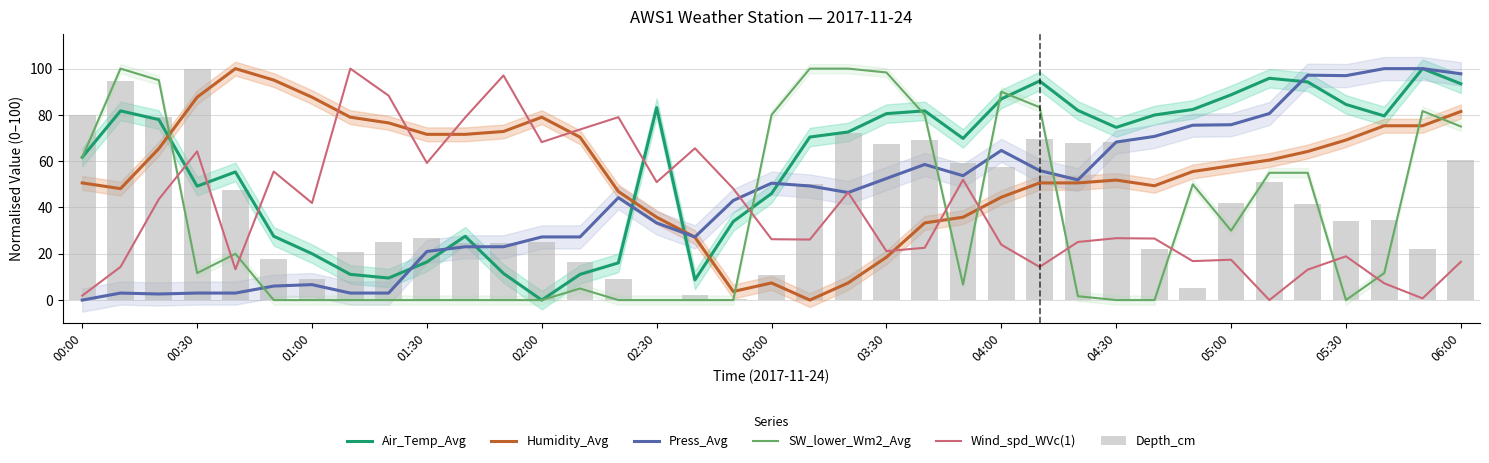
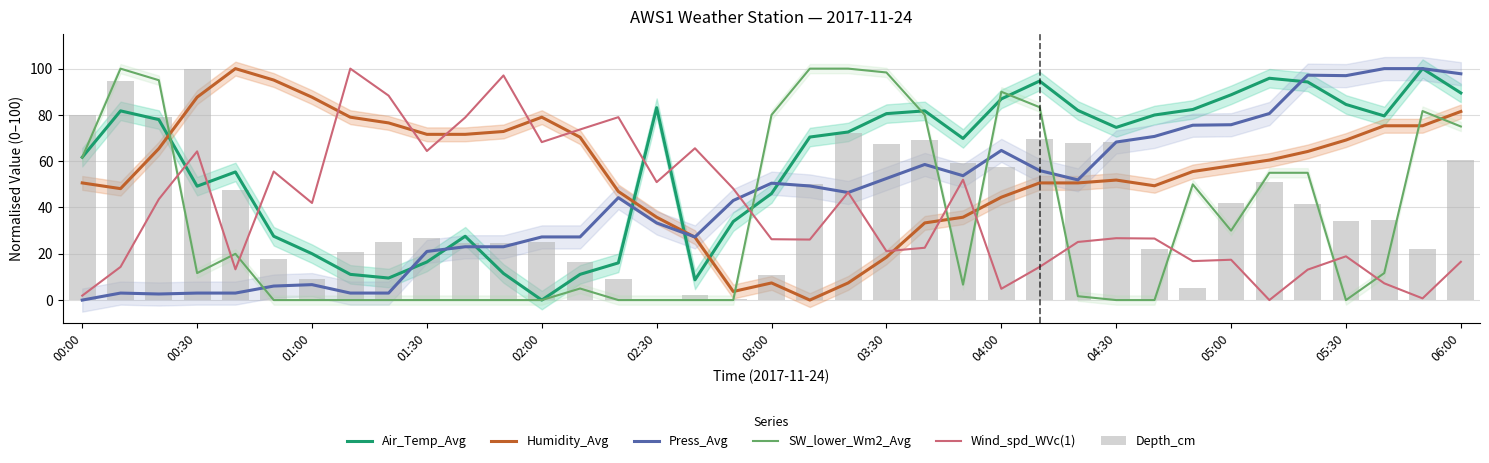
  {
    "Air_Temp_Avg": {
      "00:30": 49,
      "01:00": 20,
      "01:30": 16,
      "02:30": 83,
      "03:00": 46,
      "03:30": 81,
      "04:00": 87,
      "04:30": 75,
      "05:00": 89,
      "05:30": 85,
-     "06:00": 93
+     "06:00": 89
    },
    "Press_Avg": {
      "00:00": 0,
      "00:30": 3,
      "01:00": 7,
      "02:00": 27,
      "02:30": 33,
      "03:30": 53,
      "04:00": 65,
      "04:30": 68,
      "05:00": 76,
      "05:30": 97
    },
    "SW_lower_Wm2_Avg": {
      "00:30": 12,
      "01:00": 0,
      "01:30": 0,
      "02:30": 0,
      "03:00": 80,
      "03:30": 98,
      "04:30": 0,
      "05:00": 30,
      "05:30": 0,
      "06:00": 75
    },
    "Wind_spd_WVc(1)": {
      "00:00": 2,
      "00:30": 64,
      "01:00": 42,
-     "01:30": 59,
+     "01:30": 64,
      "02:00": 68,
      "02:30": 51,
      "03:00": 26,
-     "04:00": 24,
+     "04:00": 5,
      "04:30": 27,
      "05:00": 17,
      "05:30": 19,
      "06:00": 17
    }
  }
